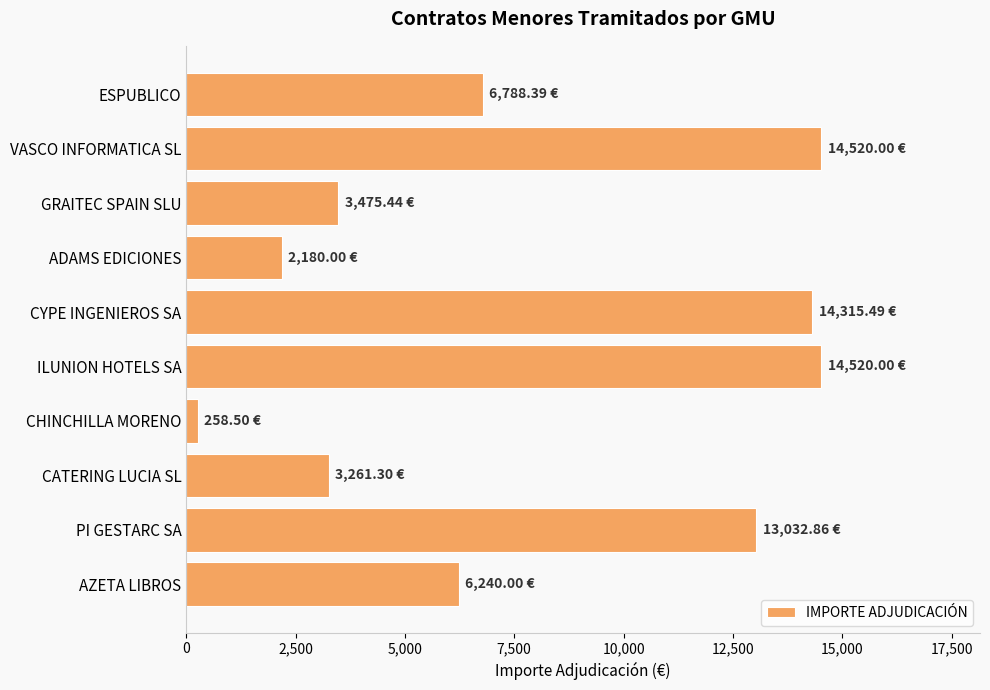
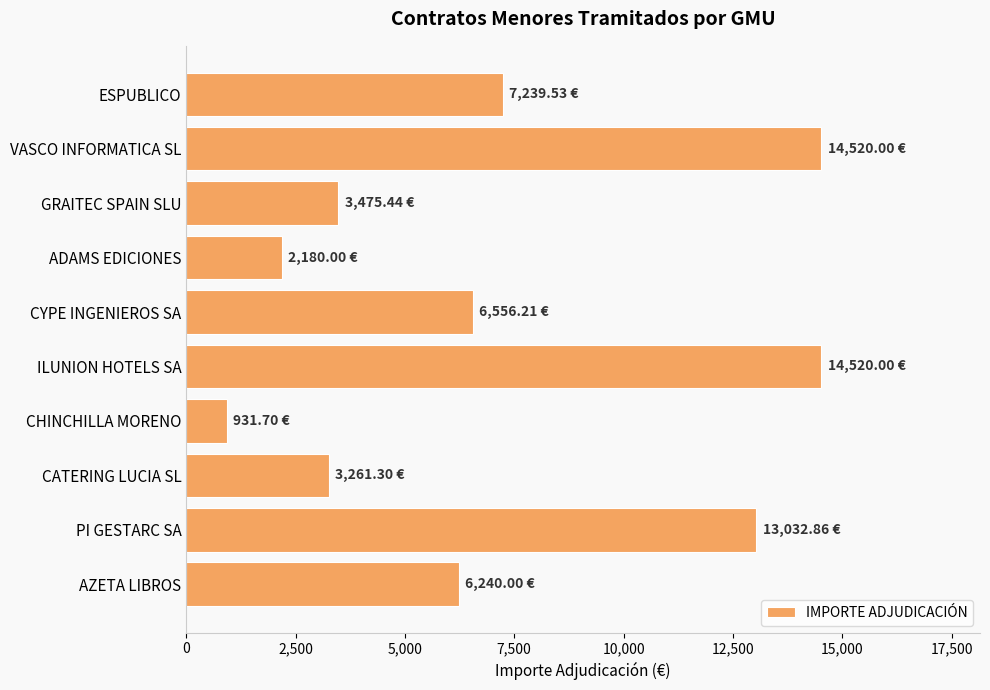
  {
-   "ESPUBLICO": "6,788.39",
+   "ESPUBLICO": "7,239.53",
    "VASCO INFORMATICA SL": "14,520.00",
    "GRAITEC SPAIN SLU": "3,475.44",
    "ADAMS EDICIONES": "2,180.00",
-   "CYPE INGENIEROS SA": "14,315.49",
+   "CYPE INGENIEROS SA": "6,556.21",
    "ILUNION HOTELS SA": "14,520.00",
-   "CHINCHILLA MORENO": "258.50",
+   "CHINCHILLA MORENO": "931.70",
    "CATERING LUCIA SL": "3,261.30",
    "PI GESTARC SA": "13,032.86",
    "AZETA LIBROS": "6,240.00"
  }
